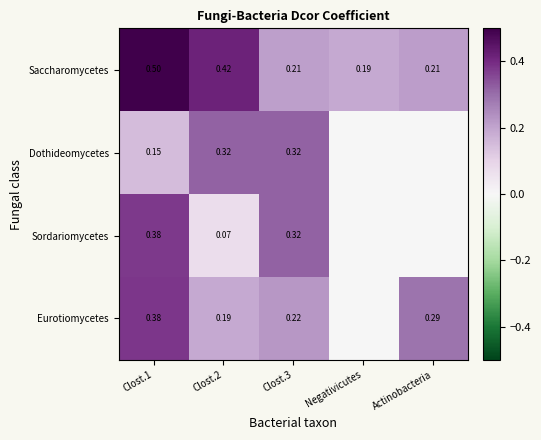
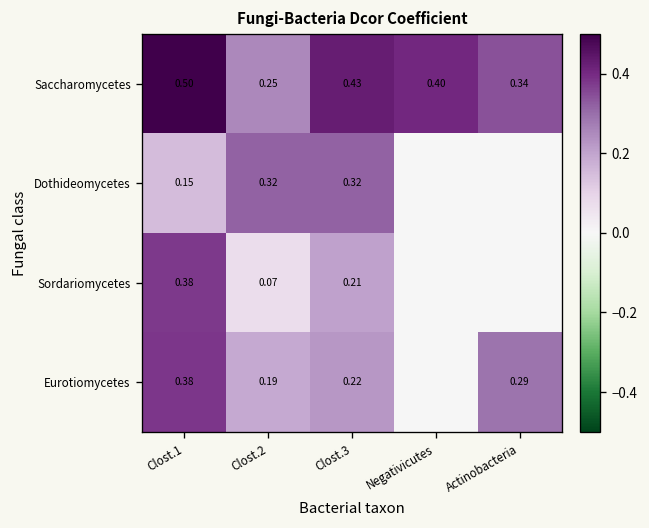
  {
    "Saccharomycetes": {
      "Clost.1": 0.50,
-     "Clost.2": 0.42,
-     "Clost.3": 0.21,
-     "Negativicutes": 0.19,
-     "Actinobacteria": 0.21
+     "Clost.2": 0.25,
+     "Clost.3": 0.43,
+     "Negativicutes": 0.40,
+     "Actinobacteria": 0.34
    },
    "Dothideomycetes": {
      "Clost.1": 0.15,
      "Clost.2": 0.32,
      "Clost.3": 0.32
    },
    "Sordariomycetes": {
      "Clost.1": 0.38,
      "Clost.2": 0.07,
-     "Clost.3": 0.32
+     "Clost.3": 0.21
    },
    "Eurotiomycetes": {
      "Clost.1": 0.38,
      "Clost.2": 0.19,
      "Clost.3": 0.22,
      "Actinobacteria": 0.29
    }
  }
